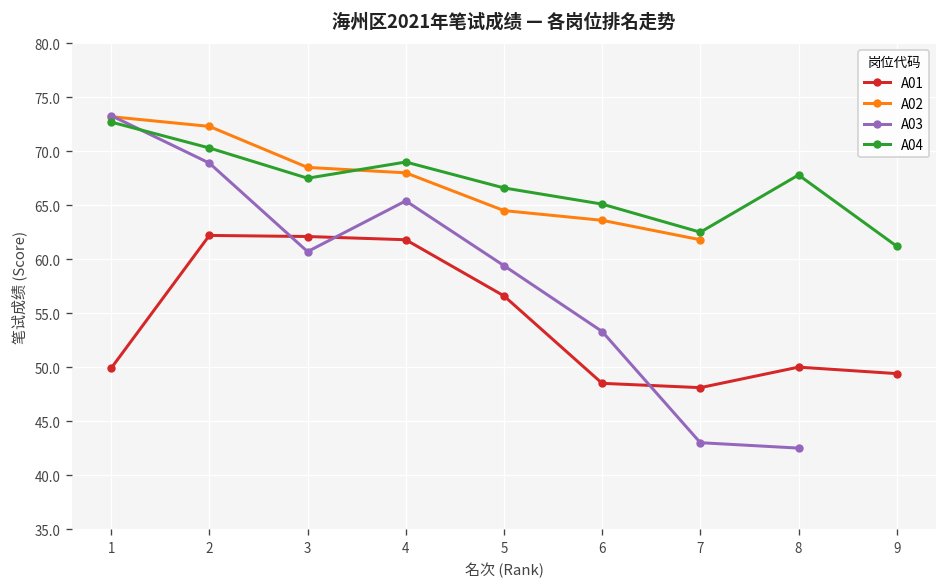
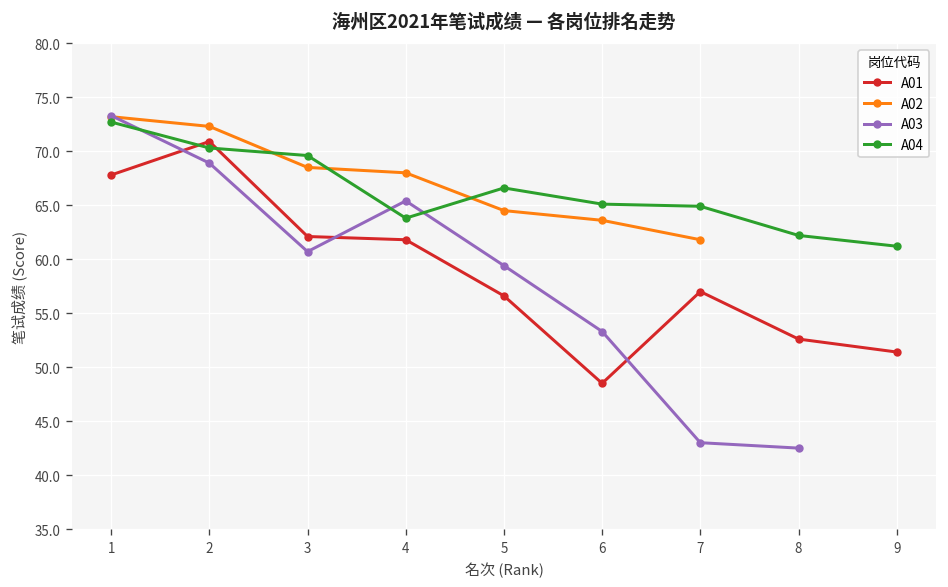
  {
    "A01": {
-     "1": 50,
-     "2": 62,
+     "1": 68,
+     "2": 71,
      "3": 62,
      "4": 62,
      "5": 57,
      "6": 49,
-     "7": 48,
-     "8": 50,
-     "9": 49
+     "7": 57,
+     "8": 53,
+     "9": 51
    },
    "A02": {
      "2": 72,
      "3": 69,
      "4": 68,
      "5": 65,
      "6": 64,
      "7": 62
    },
    "A03": {
      "2": 69,
      "3": 61,
      "4": 65,
      "5": 59,
      "6": 53,
      "7": 43,
      "8": 43
    },
    "A04": {
      "1": 73,
      "2": 70,
-     "3": 68,
-     "4": 69,
+     "3": 70,
+     "4": 64,
      "5": 67,
      "6": 65,
-     "7": 63,
-     "8": 68,
+     "7": 65,
+     "8": 62,
      "9": 61
    }
  }
